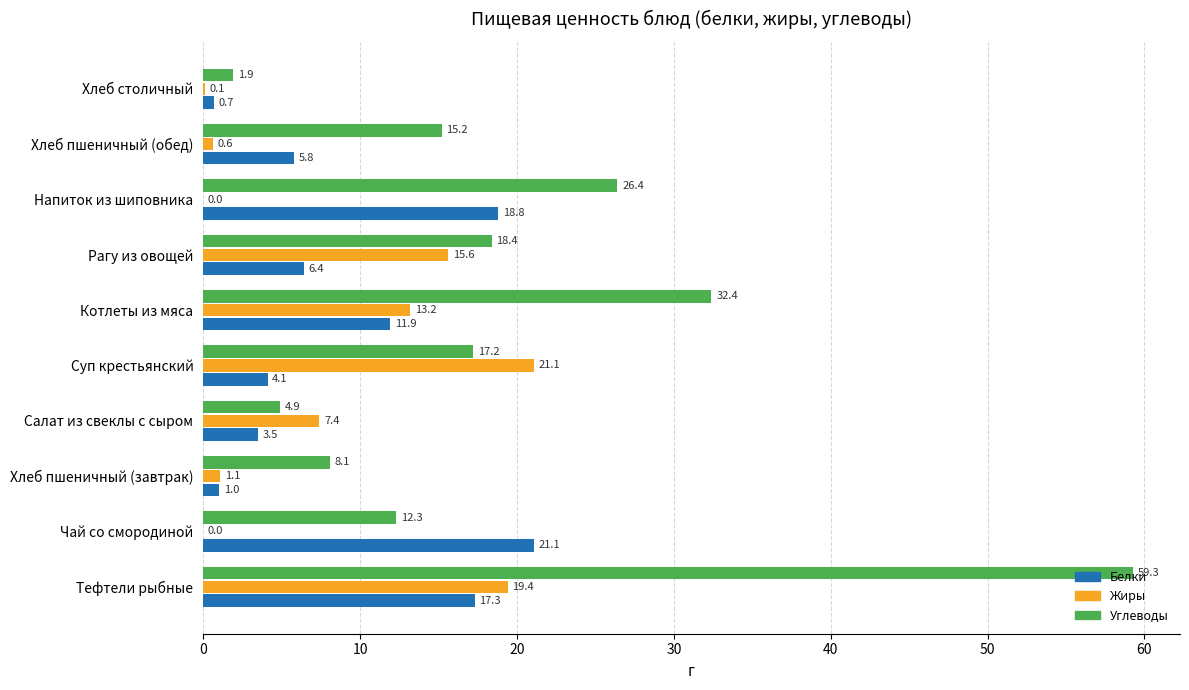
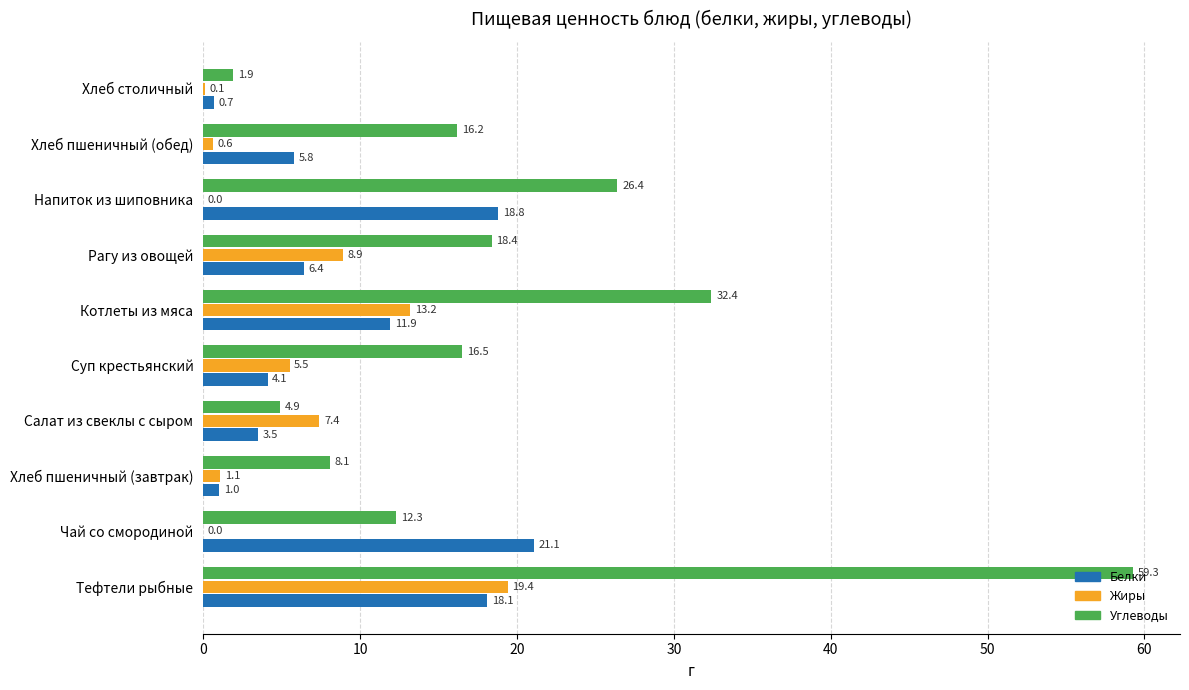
  {
    "Белки": {
      "Хлеб столичный": 0.7,
      "Хлеб пшеничный (обед)": 5.8,
      "Напиток из шиповника": 18.8,
      "Рагу из овощей": 6.4,
      "Котлеты из мяса": 11.9,
      "Суп крестьянский": 4.1,
      "Салат из свеклы с сыром": 3.5,
      "Хлеб пшеничный (завтрак)": 1.0,
      "Чай со смородиной": 21.1,
-     "Тефтели рыбные": 17.3
+     "Тефтели рыбные": 18.1
    },
    "Жиры": {
      "Хлеб столичный": 0.1,
      "Хлеб пшеничный (обед)": 0.6,
      "Напиток из шиповника": 0.0,
-     "Рагу из овощей": 15.6,
+     "Рагу из овощей": 8.9,
      "Котлеты из мяса": 13.2,
-     "Суп крестьянский": 21.1,
+     "Суп крестьянский": 5.5,
      "Салат из свеклы с сыром": 7.4,
      "Хлеб пшеничный (завтрак)": 1.1,
      "Чай со смородиной": 0.0,
      "Тефтели рыбные": 19.4
    },
    "Углеводы": {
      "Хлеб столичный": 1.9,
-     "Хлеб пшеничный (обед)": 15.2,
+     "Хлеб пшеничный (обед)": 16.2,
      "Напиток из шиповника": 26.4,
      "Рагу из овощей": 18.4,
      "Котлеты из мяса": 32.4,
-     "Суп крестьянский": 17.2,
+     "Суп крестьянский": 16.5,
      "Салат из свеклы с сыром": 4.9,
      "Хлеб пшеничный (завтрак)": 8.1,
      "Чай со смородиной": 12.3,
      "Тефтели рыбные": 59.3
    }
  }
